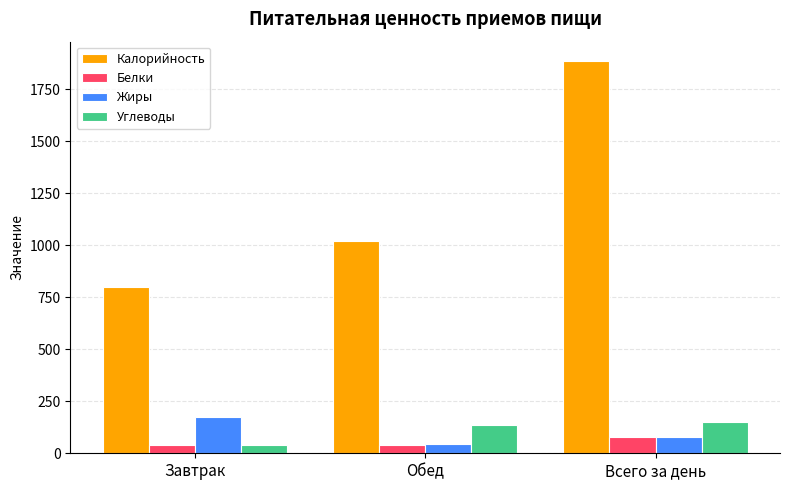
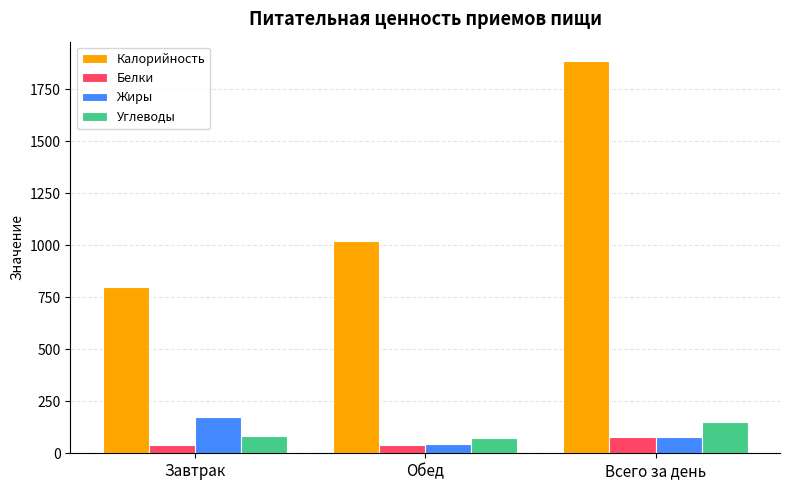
  {
    "Калорийность": {
      "Завтрак": 800,
      "Обед": 1020,
      "Всего за день": 1890
    },
    "Белки": {
      "Завтрак": 40,
      "Обед": 40,
      "Всего за день": 80
    },
    "Жиры": {
      "Завтрак": 170,
      "Обед": 40,
      "Всего за день": 80
    },
    "Углеводы": {
-     "Завтрак": 40,
-     "Обед": 140,
+     "Завтрак": 80,
+     "Обед": 70,
      "Всего за день": 150
    }
  }
